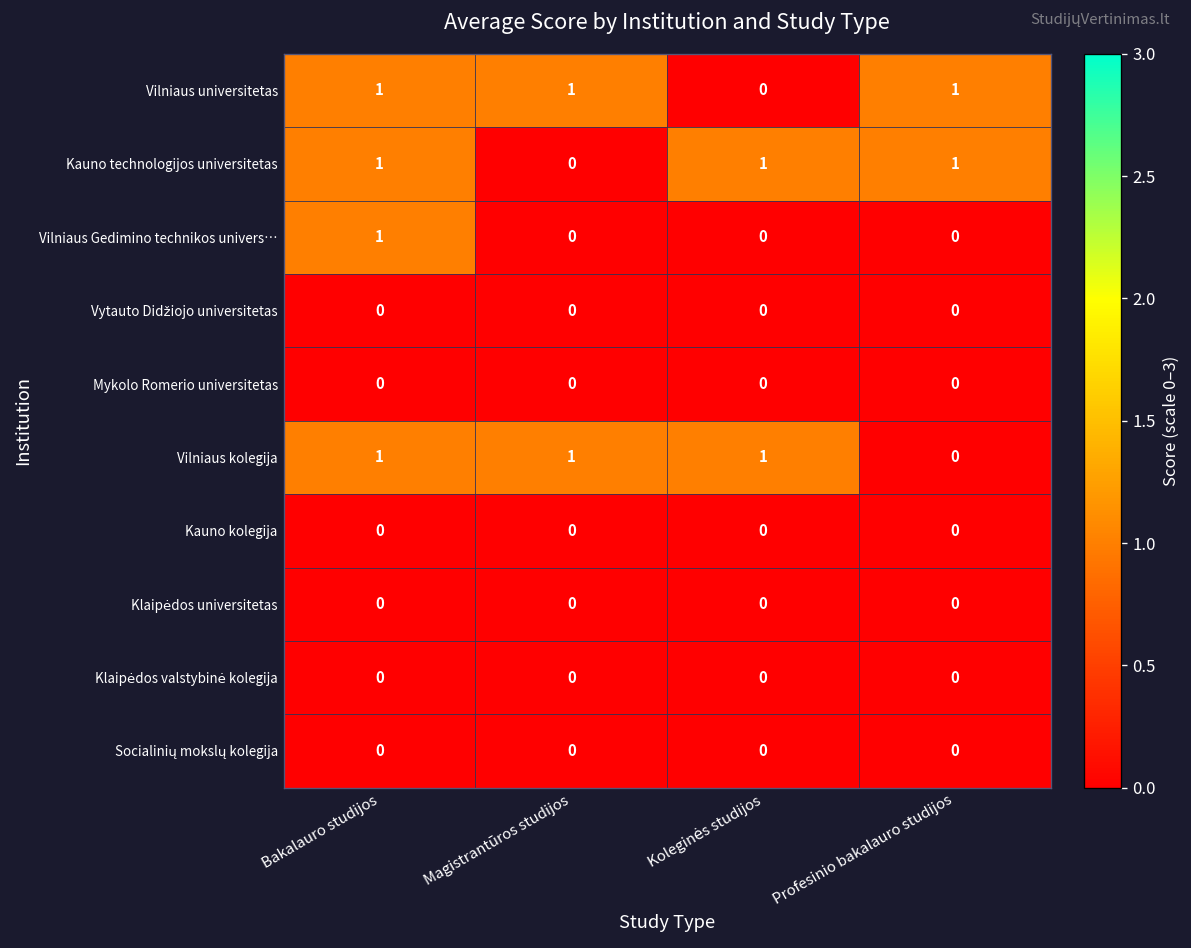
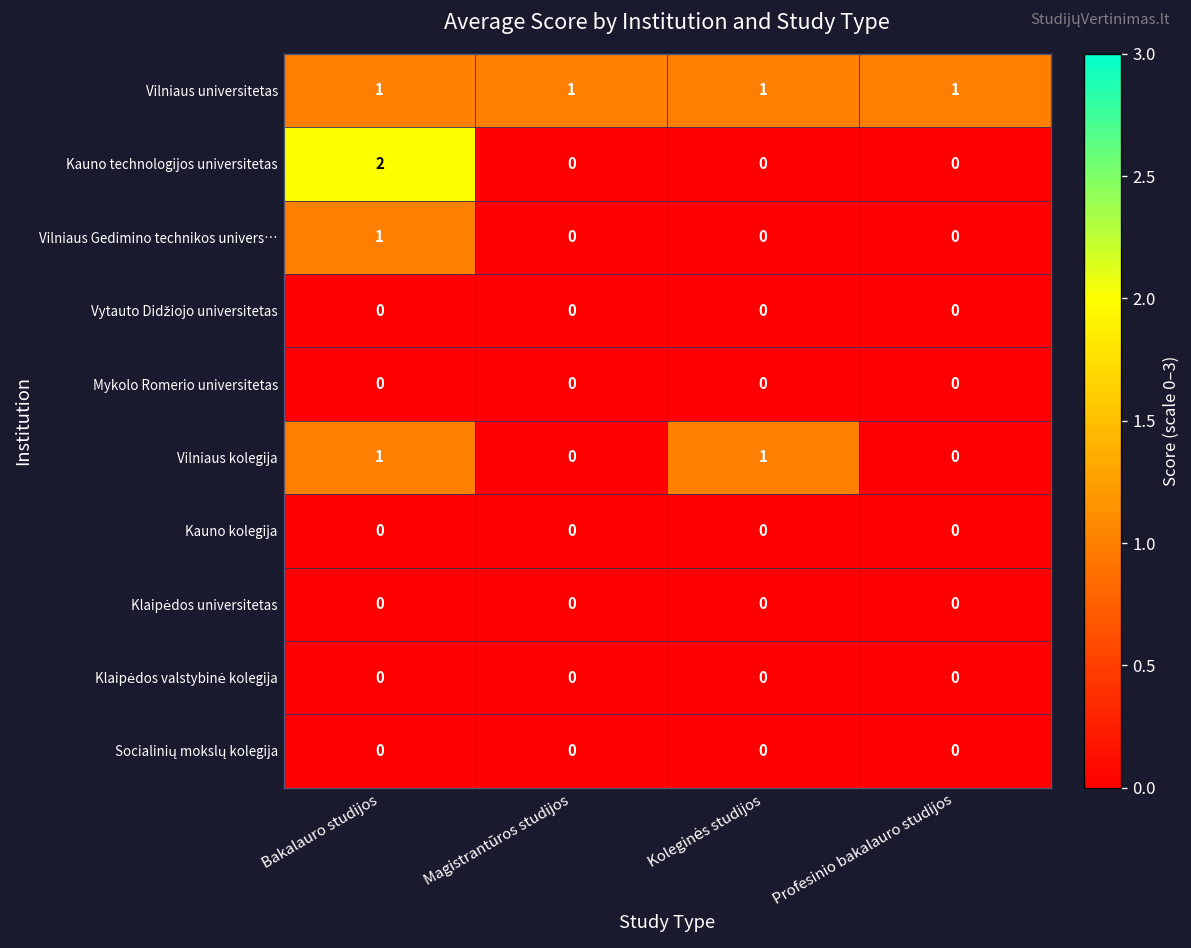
  {
    "Vilniaus universitetas": {
      "Bakalauro studijos": 1,
      "Magistrantūros studijos": 1,
-     "Koleginės studijos": 0,
+     "Koleginės studijos": 1,
      "Profesinio bakalauro studijos": 1
    },
    "Kauno technologijos universitetas": {
-     "Bakalauro studijos": 1,
+     "Bakalauro studijos": 2,
      "Magistrantūros studijos": 0,
-     "Koleginės studijos": 1,
-     "Profesinio bakalauro studijos": 1
+     "Koleginės studijos": 0,
+     "Profesinio bakalauro studijos": 0
    },
    "Vilniaus Gedimino technikos univers…": {
      "Bakalauro studijos": 1,
      "Magistrantūros studijos": 0,
      "Koleginės studijos": 0,
      "Profesinio bakalauro studijos": 0
    },
    "Vytauto Didžiojo universitetas": {
      "Bakalauro studijos": 0,
      "Magistrantūros studijos": 0,
      "Koleginės studijos": 0,
      "Profesinio bakalauro studijos": 0
    },
    "Mykolo Romerio universitetas": {
      "Bakalauro studijos": 0,
      "Magistrantūros studijos": 0,
      "Koleginės studijos": 0,
      "Profesinio bakalauro studijos": 0
    },
    "Vilniaus kolegija": {
      "Bakalauro studijos": 1,
-     "Magistrantūros studijos": 1,
+     "Magistrantūros studijos": 0,
      "Koleginės studijos": 1,
      "Profesinio bakalauro studijos": 0
    },
    "Kauno kolegija": {
      "Bakalauro studijos": 0,
      "Magistrantūros studijos": 0,
      "Koleginės studijos": 0,
      "Profesinio bakalauro studijos": 0
    },
    "Klaipėdos universitetas": {
      "Bakalauro studijos": 0,
      "Magistrantūros studijos": 0,
      "Koleginės studijos": 0,
      "Profesinio bakalauro studijos": 0
    },
    "Klaipėdos valstybinė kolegija": {
      "Bakalauro studijos": 0,
      "Magistrantūros studijos": 0,
      "Koleginės studijos": 0,
      "Profesinio bakalauro studijos": 0
    },
    "Socialinių mokslų kolegija": {
      "Bakalauro studijos": 0,
      "Magistrantūros studijos": 0,
      "Koleginės studijos": 0,
      "Profesinio bakalauro studijos": 0
    }
  }
